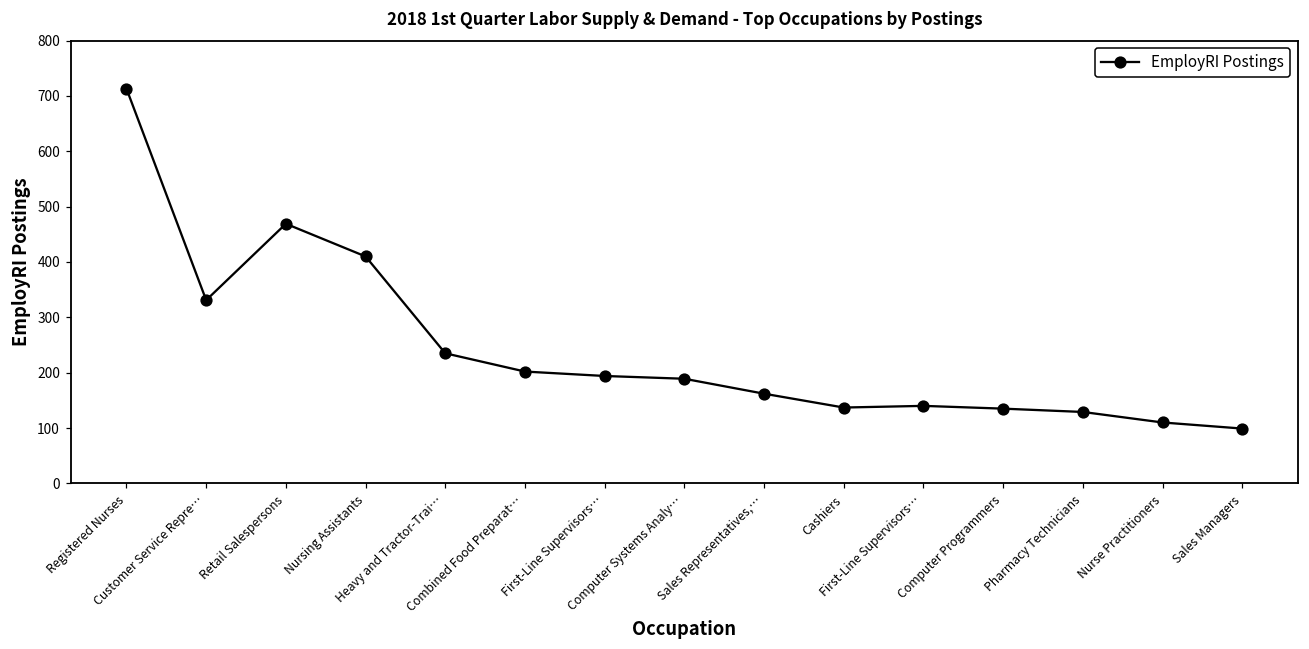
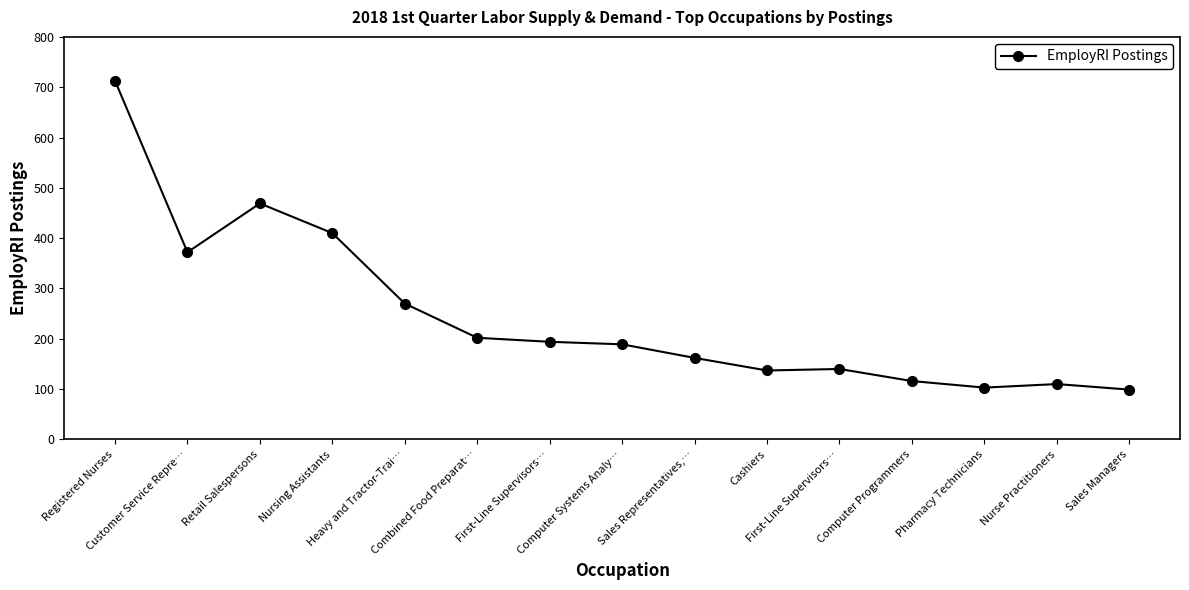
  {
    "Registered Nurses": 710,
-   "Customer Service Repre…": 330,
+   "Customer Service Repre…": 370,
    "Retail Salespersons": 470,
    "Nursing Assistants": 410,
-   "Heavy and Tractor-Trai…": 240,
+   "Heavy and Tractor-Trai…": 270,
    "Combined Food Preparat…": 200,
    "Computer Systems Analy…": 190,
    "Sales Representatives,…": 160,
    "Cashiers": 140,
-   "Computer Programmers": 140,
-   "Pharmacy Technicians": 130,
+   "Computer Programmers": 120,
+   "Pharmacy Technicians": 100,
    "Nurse Practitioners": 110,
    "Sales Managers": 100
  }
